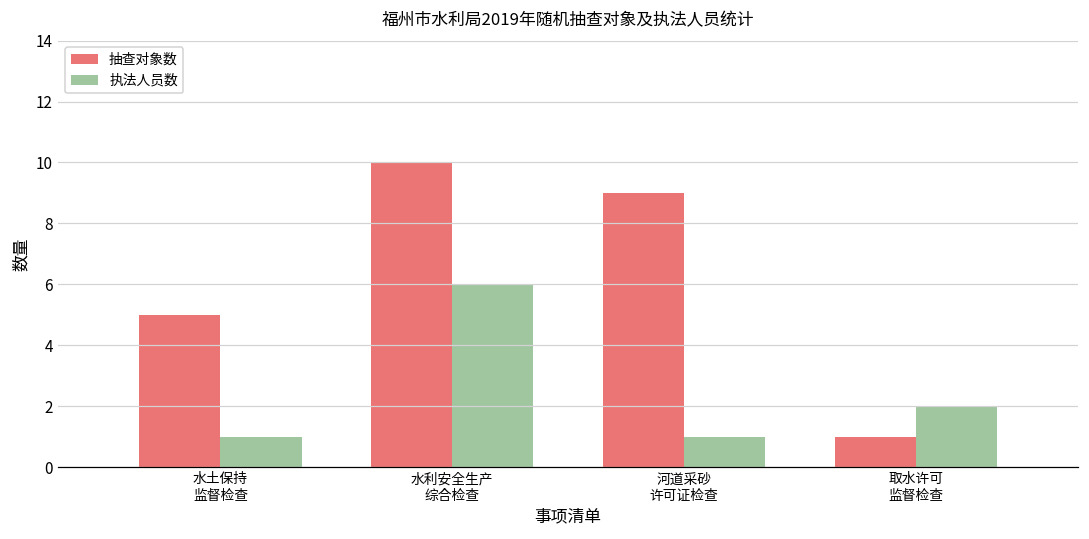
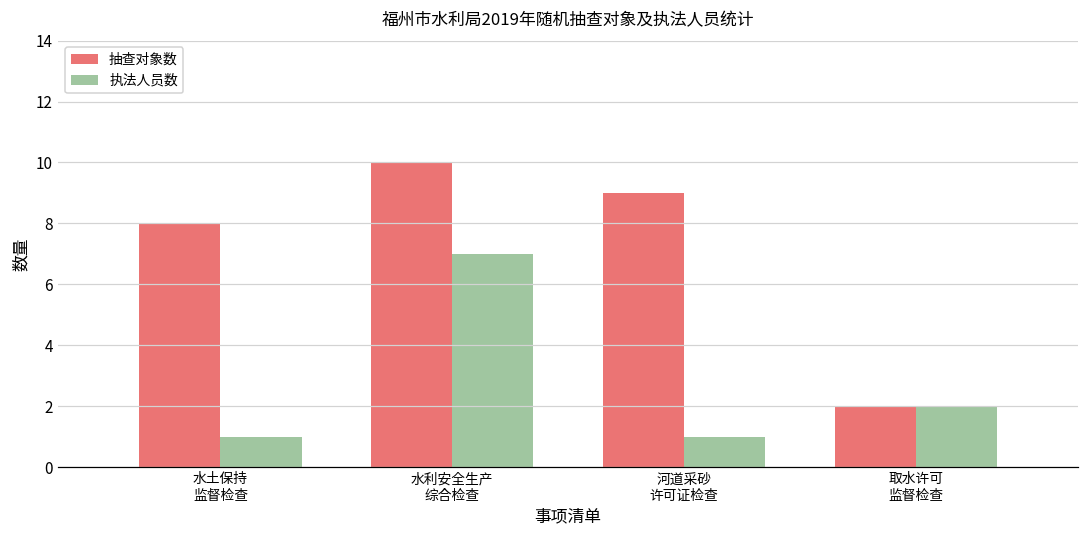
  {
    "抽查对象数": {
-     "水土保持 监督检查": 5,
+     "水土保持 监督检查": 8,
      "水利安全生产 综合检查": 10,
      "河道采砂 许可证检查": 9,
-     "取水许可 监督检查": 1
+     "取水许可 监督检查": 2
    },
    "执法人员数": {
      "水土保持 监督检查": 1,
-     "水利安全生产 综合检查": 6,
+     "水利安全生产 综合检查": 7,
      "河道采砂 许可证检查": 1,
      "取水许可 监督检查": 2
    }
  }
